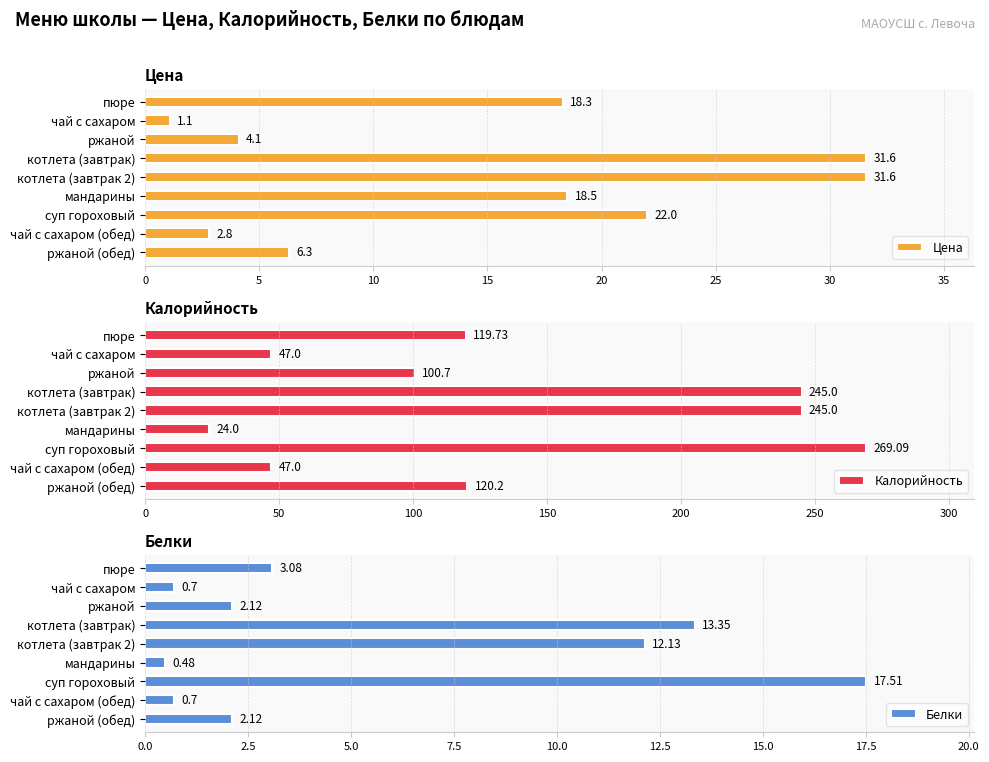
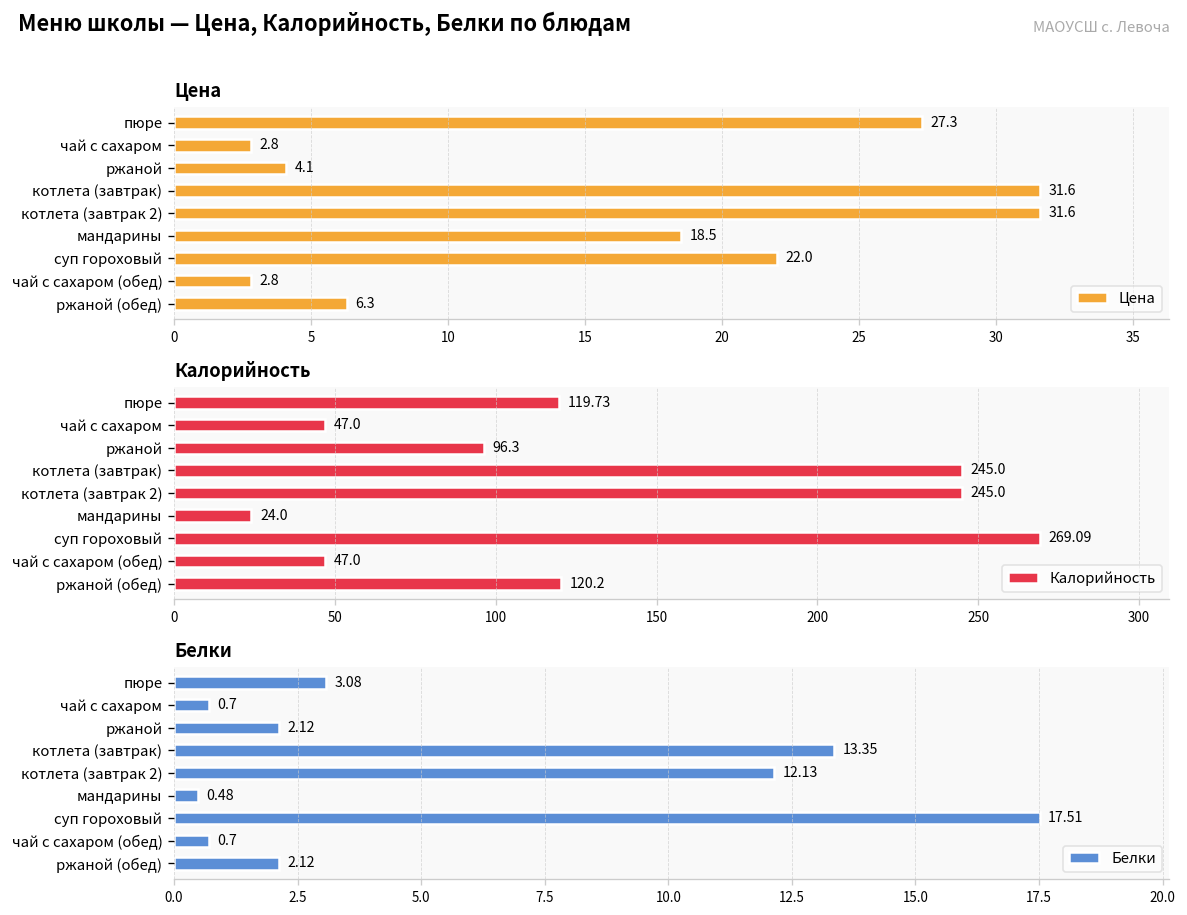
  {
    "Цена": {
-     "пюре": 18.3,
-     "чай с сахаром": 1.1,
+     "пюре": 27.3,
+     "чай с сахаром": 2.8,
      "ржаной": 4.1,
      "котлета (завтрак)": 31.6,
      "котлета (завтрак 2)": 31.6,
      "мандарины": 18.5,
      "суп гороховый": 22.0,
      "чай с сахаром (обед)": 2.8,
      "ржаной (обед)": 6.3
    },
    "Калорийность": {
      "пюре": 119.73,
      "чай с сахаром": 47.0,
-     "ржаной": 100.7,
+     "ржаной": 96.3,
      "котлета (завтрак)": 245.0,
      "котлета (завтрак 2)": 245.0,
      "мандарины": 24.0,
      "суп гороховый": 269.09,
      "чай с сахаром (обед)": 47.0,
      "ржаной (обед)": 120.2
    },
    "Белки": {
      "пюре": 3.08,
      "чай с сахаром": 0.7,
      "ржаной": 2.12,
      "котлета (завтрак)": 13.35,
      "котлета (завтрак 2)": 12.13,
      "мандарины": 0.48,
      "суп гороховый": 17.51,
      "чай с сахаром (обед)": 0.7,
      "ржаной (обед)": 2.12
    }
  }
